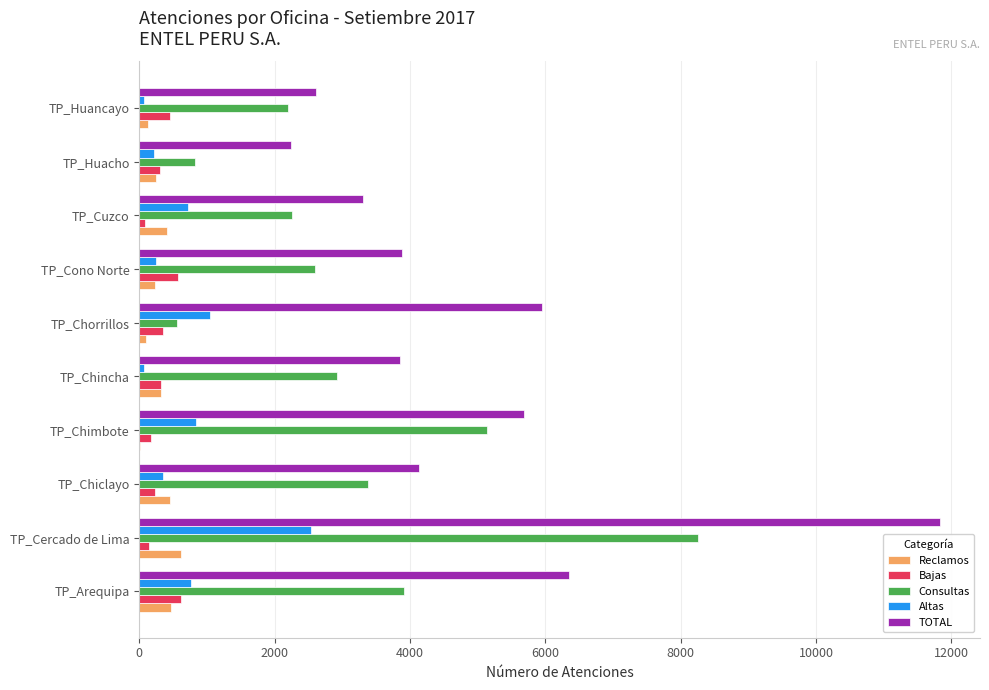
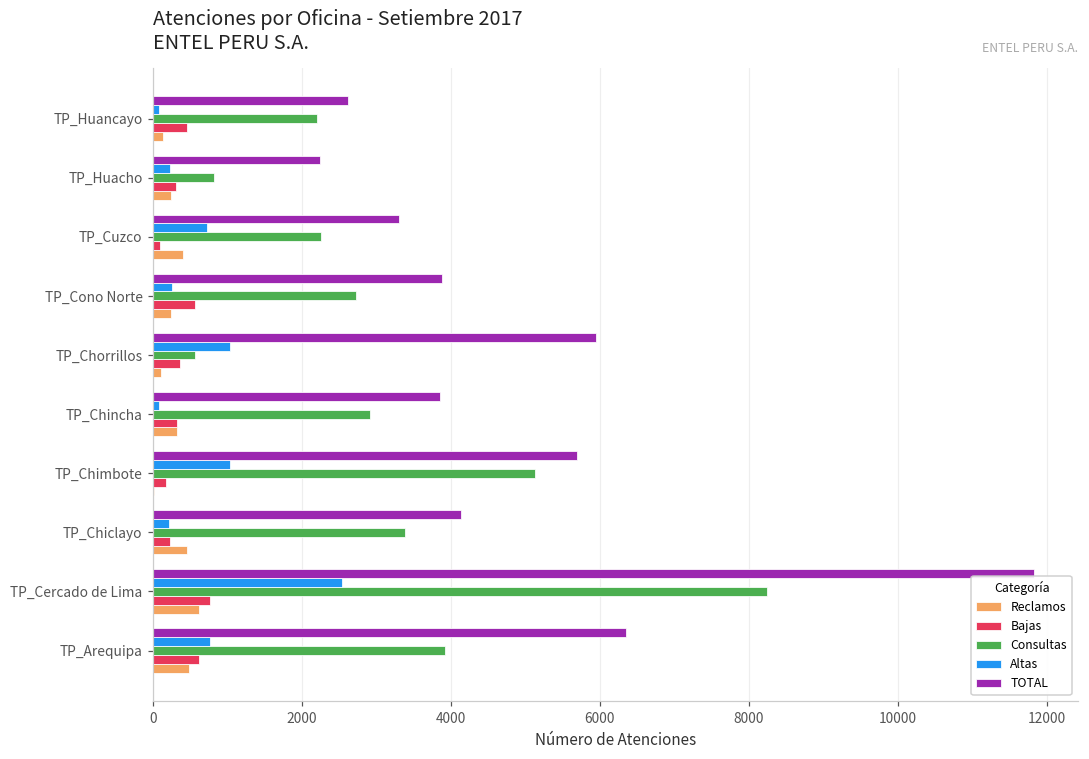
  {
    "Reclamos": {
      "TP_Huancayo": 100,
      "TP_Huacho": 200,
      "TP_Cuzco": 400,
      "TP_Cono Norte": 200,
      "TP_Chorrillos": 100,
      "TP_Chincha": 300,
      "TP_Chiclayo": 500,
      "TP_Cercado de Lima": 600,
      "TP_Arequipa": 500
    },
    "Bajas": {
      "TP_Huancayo": 500,
      "TP_Huacho": 300,
      "TP_Cuzco": 100,
      "TP_Cono Norte": 600,
      "TP_Chorrillos": 400,
      "TP_Chincha": 300,
      "TP_Chimbote": 200,
      "TP_Chiclayo": 200,
-     "TP_Cercado de Lima": 100,
+     "TP_Cercado de Lima": 800,
      "TP_Arequipa": 600
    },
    "Consultas": {
      "TP_Huancayo": 2200,
      "TP_Huacho": 800,
      "TP_Cuzco": 2300,
-     "TP_Cono Norte": 2600,
+     "TP_Cono Norte": 2700,
      "TP_Chorrillos": 600,
      "TP_Chincha": 2900,
      "TP_Chimbote": 5100,
      "TP_Chiclayo": 3400,
      "TP_Cercado de Lima": 8200,
      "TP_Arequipa": 3900
    },
    "Altas": {
      "TP_Huancayo": 100,
      "TP_Huacho": 200,
      "TP_Cuzco": 700,
      "TP_Cono Norte": 200,
      "TP_Chorrillos": 1000,
      "TP_Chincha": 100,
-     "TP_Chimbote": 800,
-     "TP_Chiclayo": 400,
+     "TP_Chimbote": 1000,
+     "TP_Chiclayo": 200,
      "TP_Cercado de Lima": 2500,
      "TP_Arequipa": 800
    },
    "TOTAL": {
      "TP_Huancayo": 2600,
      "TP_Huacho": 2200,
      "TP_Cuzco": 3300,
      "TP_Cono Norte": 3900,
      "TP_Chorrillos": 6000,
      "TP_Chincha": 3800,
      "TP_Chimbote": 5700,
      "TP_Chiclayo": 4100,
      "TP_Cercado de Lima": 11800,
      "TP_Arequipa": 6400
    }
  }
